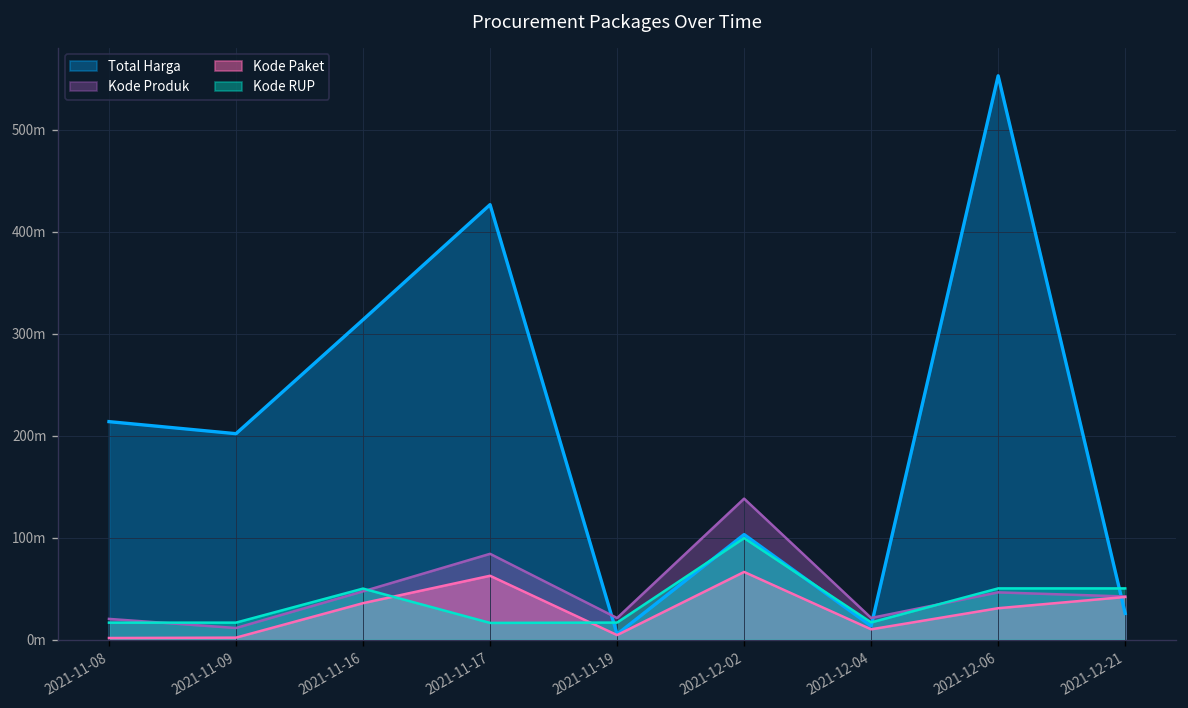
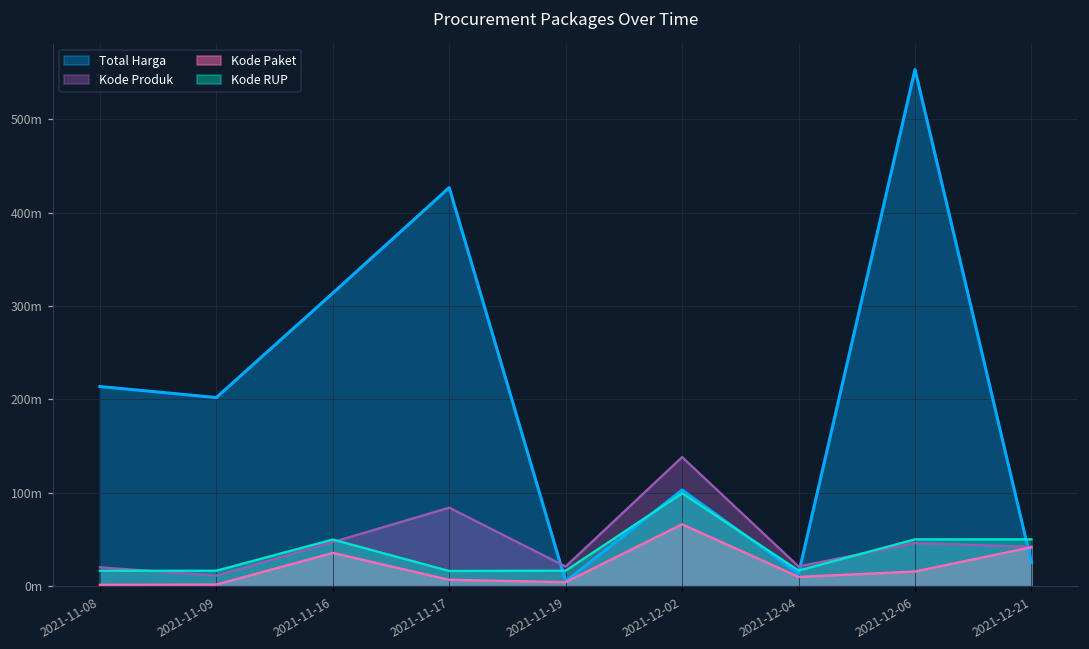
  {
    "Kode Produk": {
      "2021-11-08": "20m",
      "2021-11-09": "10m",
      "2021-11-17": "80m",
      "2021-11-19": "20m",
      "2021-12-02": "140m",
      "2021-12-04": "20m",
      "2021-12-06": "50m"
    },
    "Kode Paket": {
      "2021-11-08": "0m",
      "2021-11-09": "0m",
      "2021-11-16": "40m",
-     "2021-11-17": "60m",
+     "2021-11-17": "10m",
      "2021-12-02": "70m",
      "2021-12-04": "10m",
-     "2021-12-06": "30m"
+     "2021-12-06": "20m"
    }
  }
